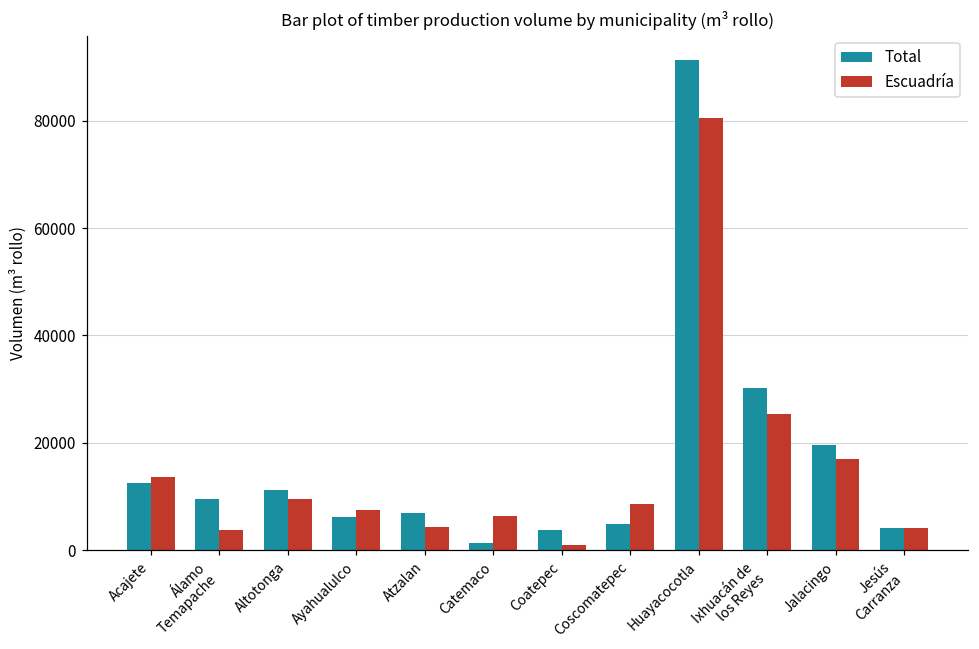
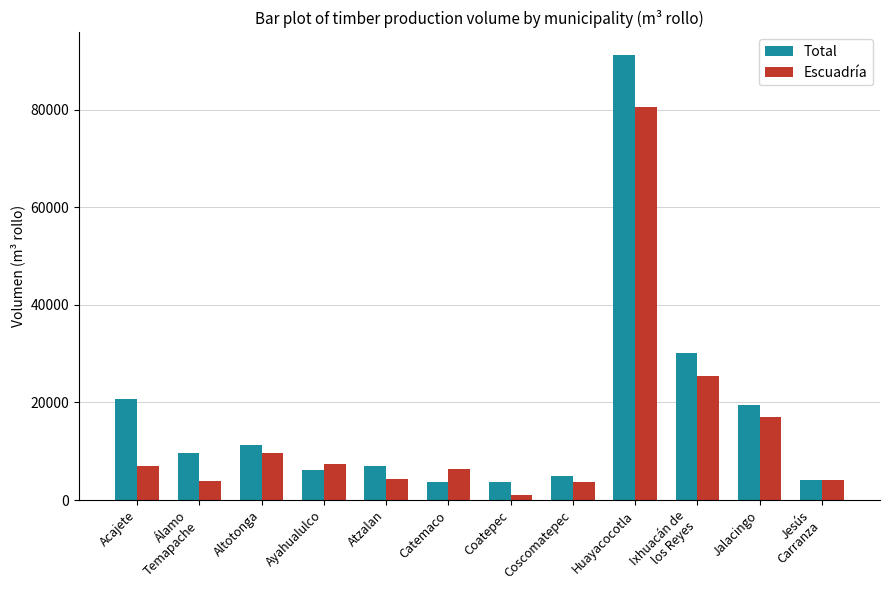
  {
    "Total": {
-     "Acajete": 13000,
+     "Acajete": 21000,
      "Álamo Temapache": 10000,
      "Altotonga": 11000,
      "Ayahualulco": 6000,
      "Atzalan": 7000,
-     "Catemaco": 1000,
+     "Catemaco": 4000,
      "Coatepec": 4000,
      "Coscomatepec": 5000,
      "Huayacocotla": 91000,
      "Ixhuacán de los Reyes": 30000,
      "Jalacingo": 19000,
      "Jesús Carranza": 4000
    },
    "Escuadría": {
-     "Acajete": 14000,
+     "Acajete": 7000,
      "Álamo Temapache": 4000,
      "Altotonga": 10000,
      "Ayahualulco": 7000,
      "Atzalan": 4000,
      "Catemaco": 6000,
      "Coatepec": 1000,
-     "Coscomatepec": 9000,
+     "Coscomatepec": 4000,
      "Huayacocotla": 80000,
      "Ixhuacán de los Reyes": 25000,
      "Jalacingo": 17000,
      "Jesús Carranza": 4000
    }
  }
